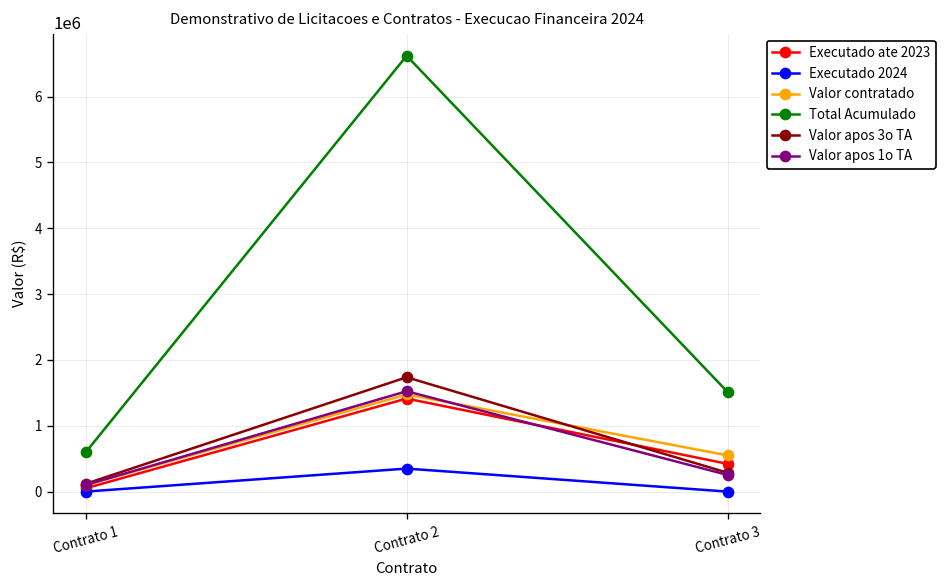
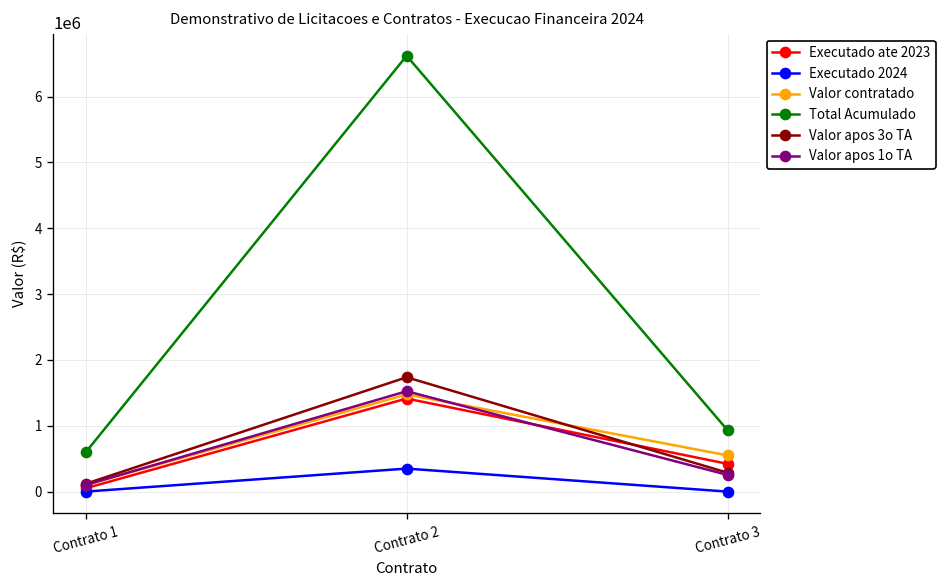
  {
    "Executado ate 2023": {
      "Contrato 1": 0,
      "Contrato 2": 1400000,
      "Contrato 3": 400000
    },
    "Executado 2024": {
      "Contrato 1": 0,
      "Contrato 2": 300000,
      "Contrato 3": 0
    },
    "Valor contratado": {
      "Contrato 2": 1500000,
      "Contrato 3": 500000
    },
    "Total Acumulado": {
      "Contrato 1": 600000,
      "Contrato 2": 6600000,
-     "Contrato 3": 1500000
+     "Contrato 3": 900000
    },
    "Valor apos 3o TA": {
      "Contrato 2": 1700000
    },
    "Valor apos 1o TA": {
      "Contrato 2": 1500000
    }
  }
